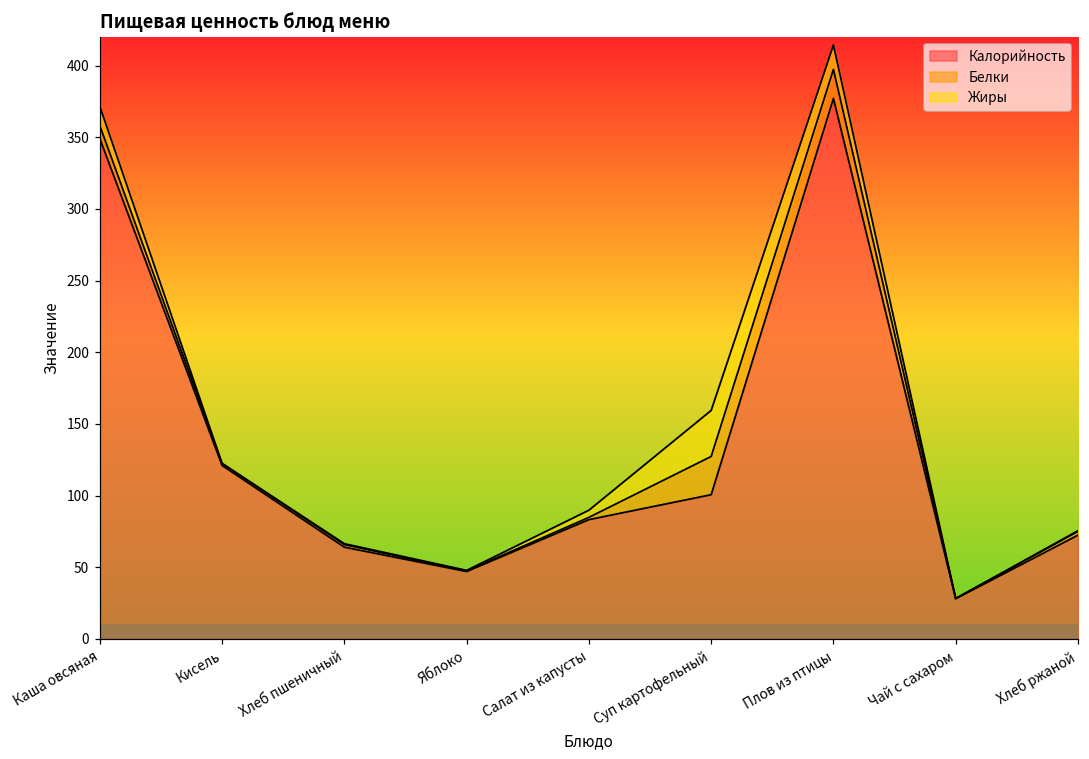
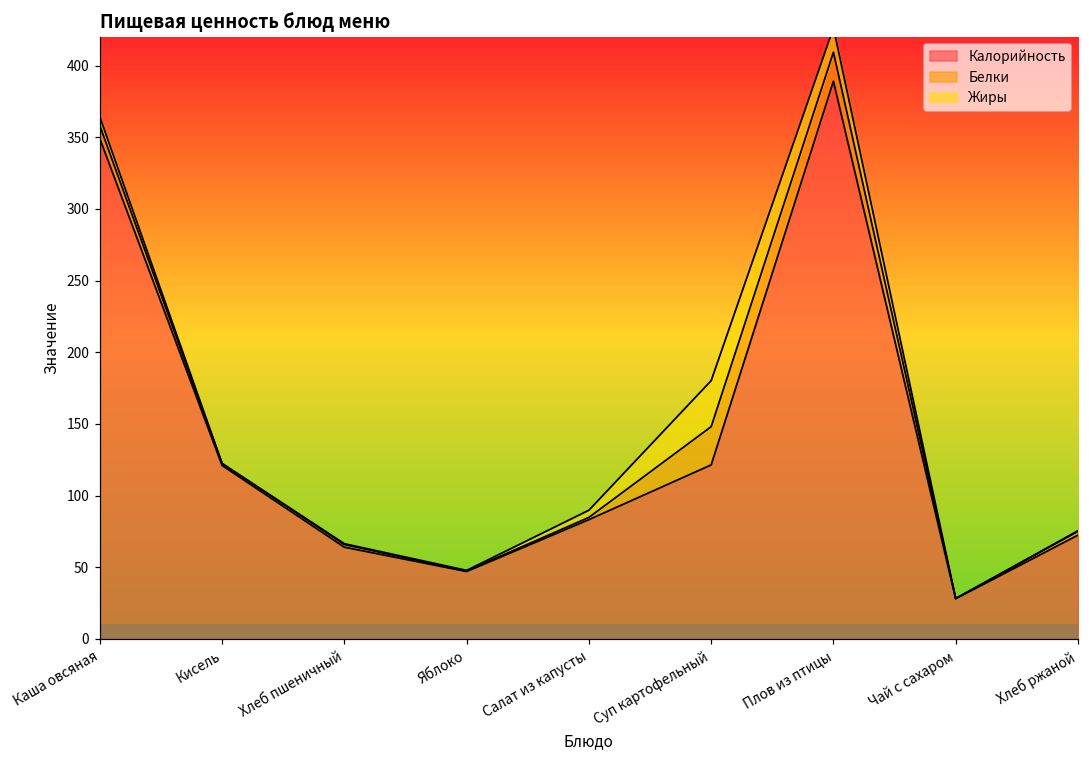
  {
    "Калорийность": {
      "Каша овсяная": 349,
-     "Суп картофельный": 101,
-     "Плов из птицы": 377,
+     "Суп картофельный": 121,
+     "Плов из птицы": 389,
      "Хлеб ржаной": 72
    },
    "Белки": {
      "Каша овсяная": 9,
      "Суп картофельный": 27,
      "Плов из птицы": 20
    },
    "Жиры": {
-     "Каша овсяная": 13,
+     "Каша овсяная": 6,
      "Салат из капусты": 5,
      "Суп картофельный": 32
    }
  }
